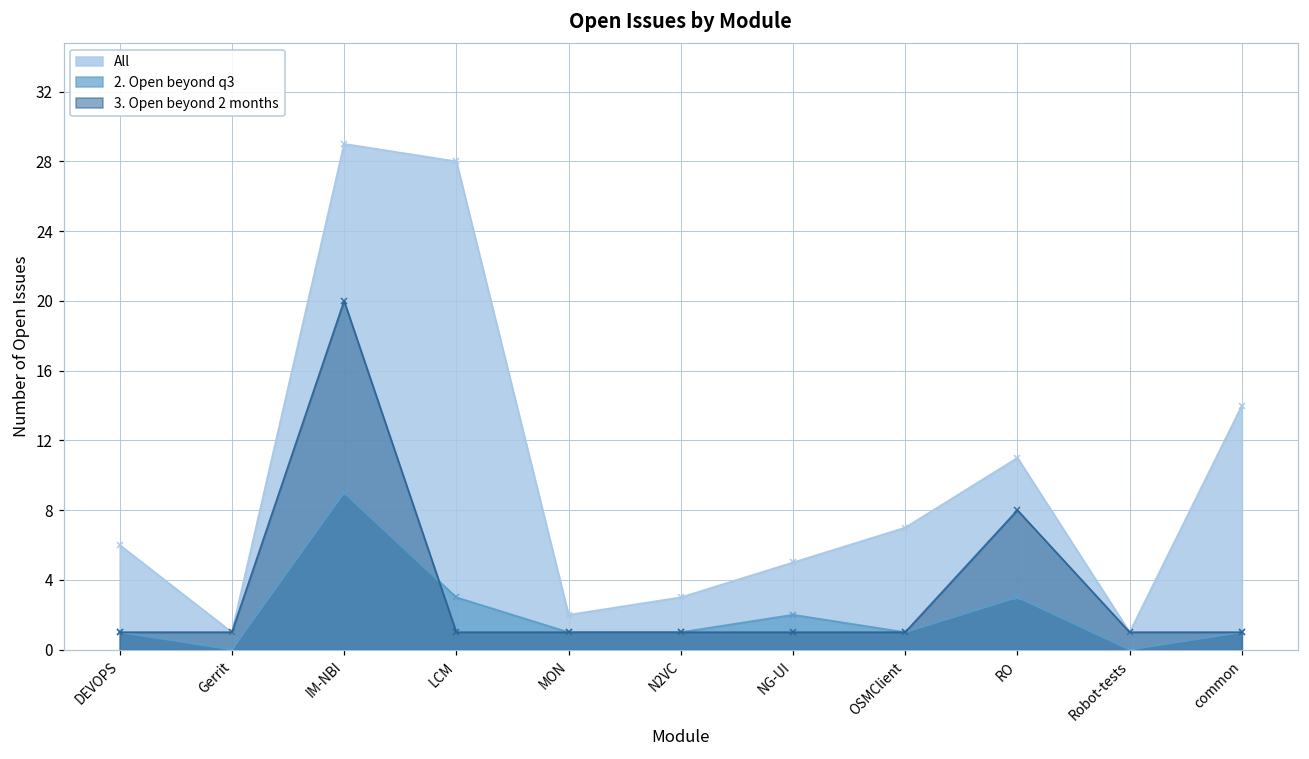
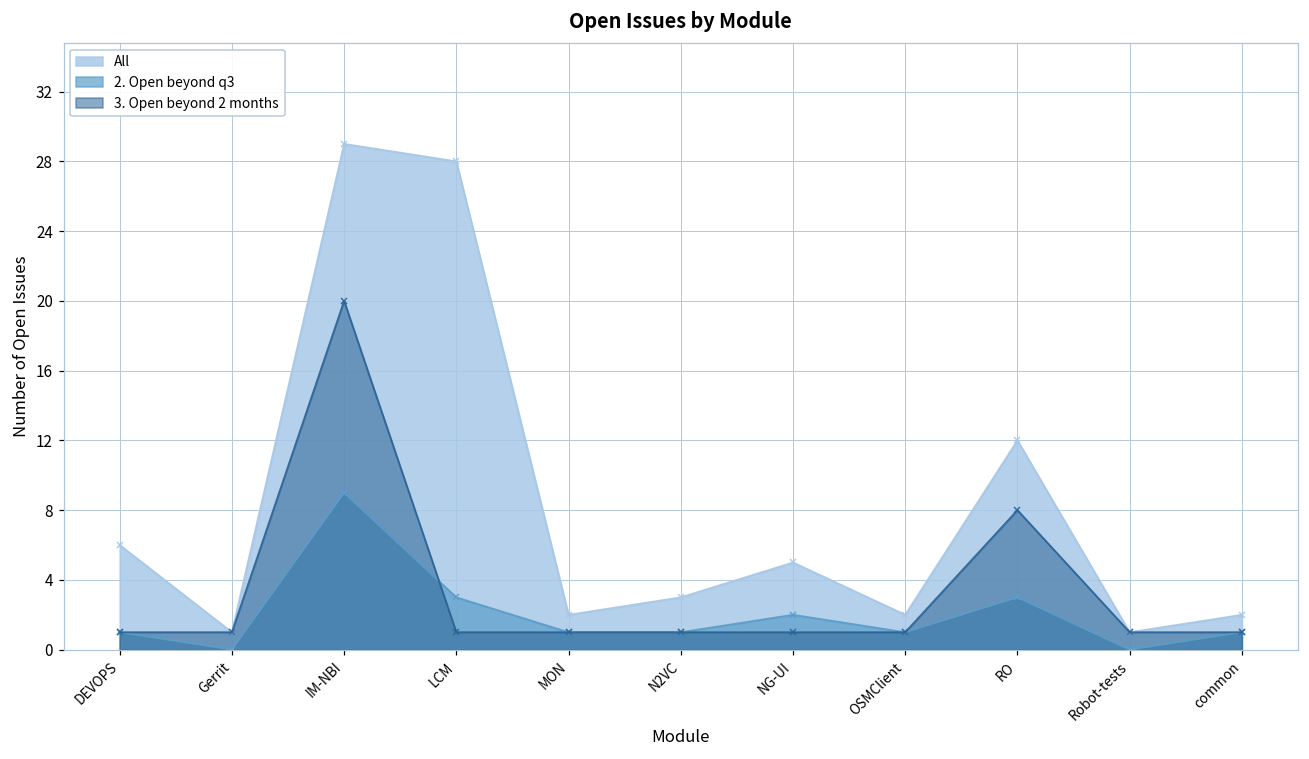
  {
    "All": {
      "DEVOPS": 6,
      "IM-NBI": 29,
      "LCM": 28,
      "MON": 2,
      "N2VC": 3,
      "NG-UI": 5,
-     "OSMClient": 7,
-     "RO": 11,
-     "common": 14
+     "OSMClient": 2,
+     "RO": 12,
+     "common": 2
    }
  }
